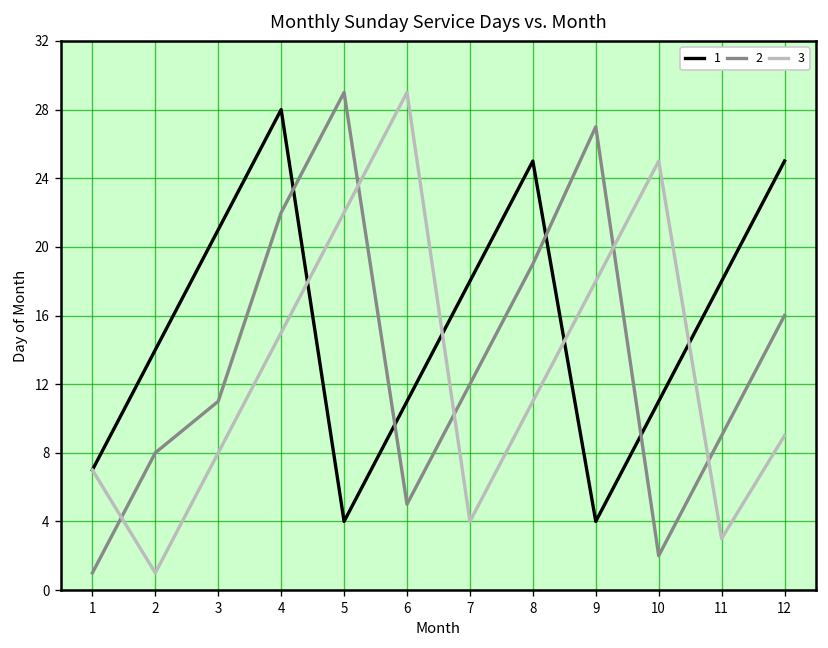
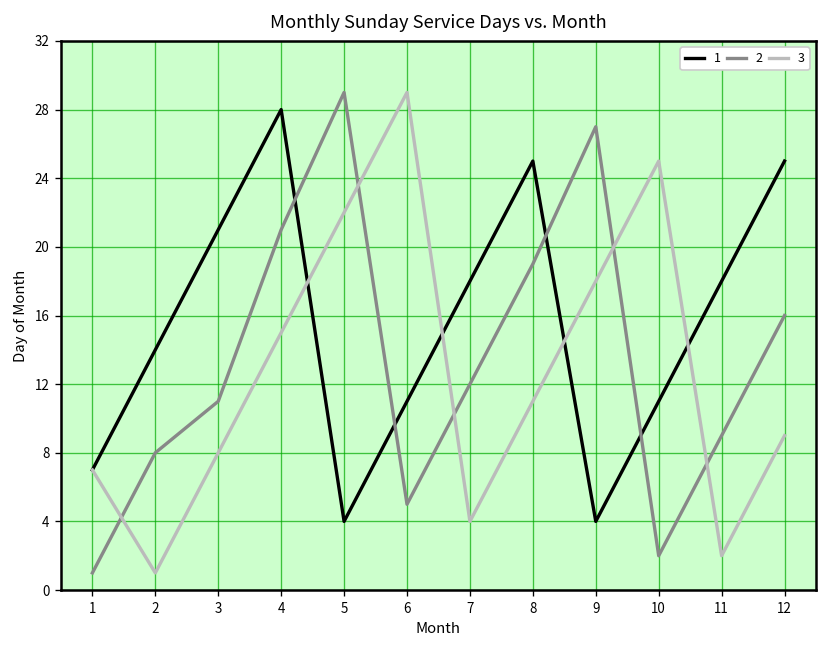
  {
    "1": {
      "2": 14,
      "3": 21,
      "4": 28,
      "5": 4,
      "6": 11,
      "7": 18,
      "8": 25,
      "9": 4,
      "10": 11,
      "11": 18,
      "12": 25
    },
    "2": {
      "1": 1,
      "2": 8,
      "3": 11,
-     "4": 22,
+     "4": 21,
      "5": 29,
      "6": 5,
      "7": 12,
      "8": 19,
      "9": 27,
      "10": 2,
      "11": 9,
      "12": 16
    },
    "3": {
      "2": 1,
      "3": 8,
      "4": 15,
      "5": 22,
      "6": 29,
      "7": 4,
      "8": 11,
      "9": 18,
      "10": 25,
-     "11": 3,
+     "11": 2,
      "12": 9
    }
  }
